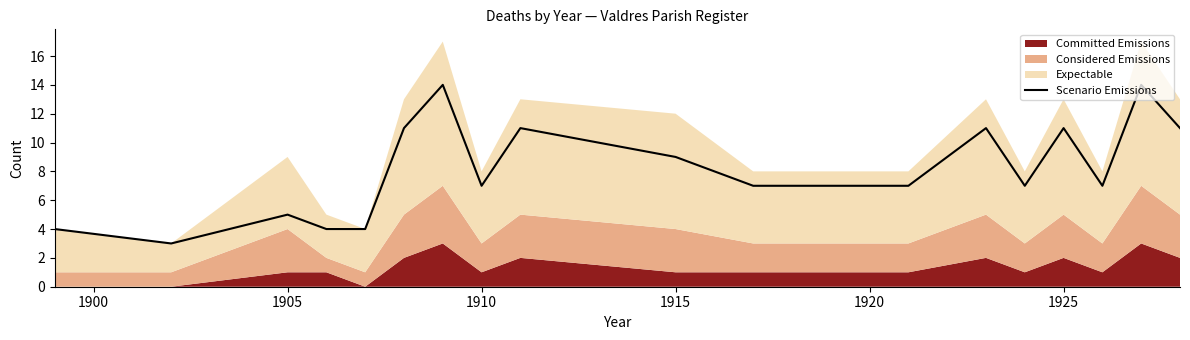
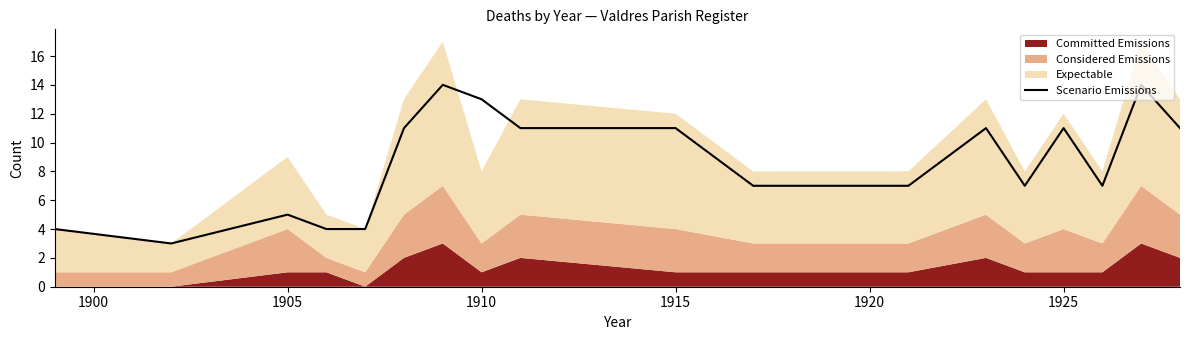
  {
    "Scenario Emissions": {
      "1905": 5,
-     "1910": 7,
-     "1915": 9,
+     "1910": 13,
+     "1915": 11,
      "1925": 11
    },
    "Committed Emissions": {
      "1905": 1,
      "1910": 1,
      "1915": 1,
-     "1925": 2
+     "1925": 1
    },
    "Expectable": {
      "1905": 5,
      "1910": 5,
      "1915": 8
    }
  }
